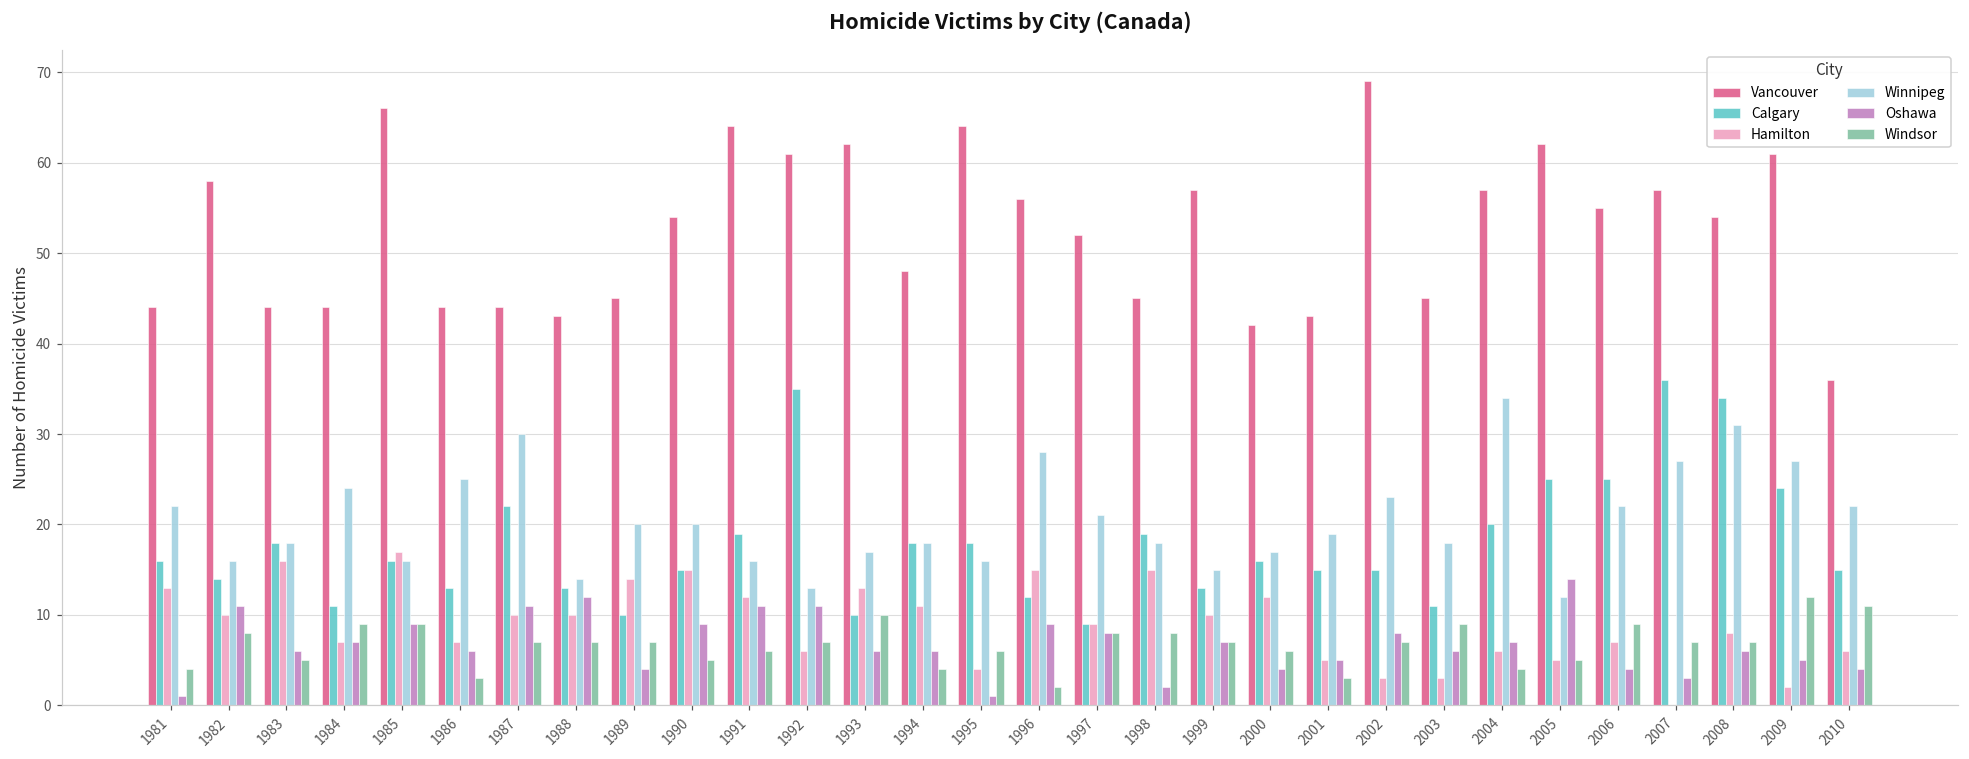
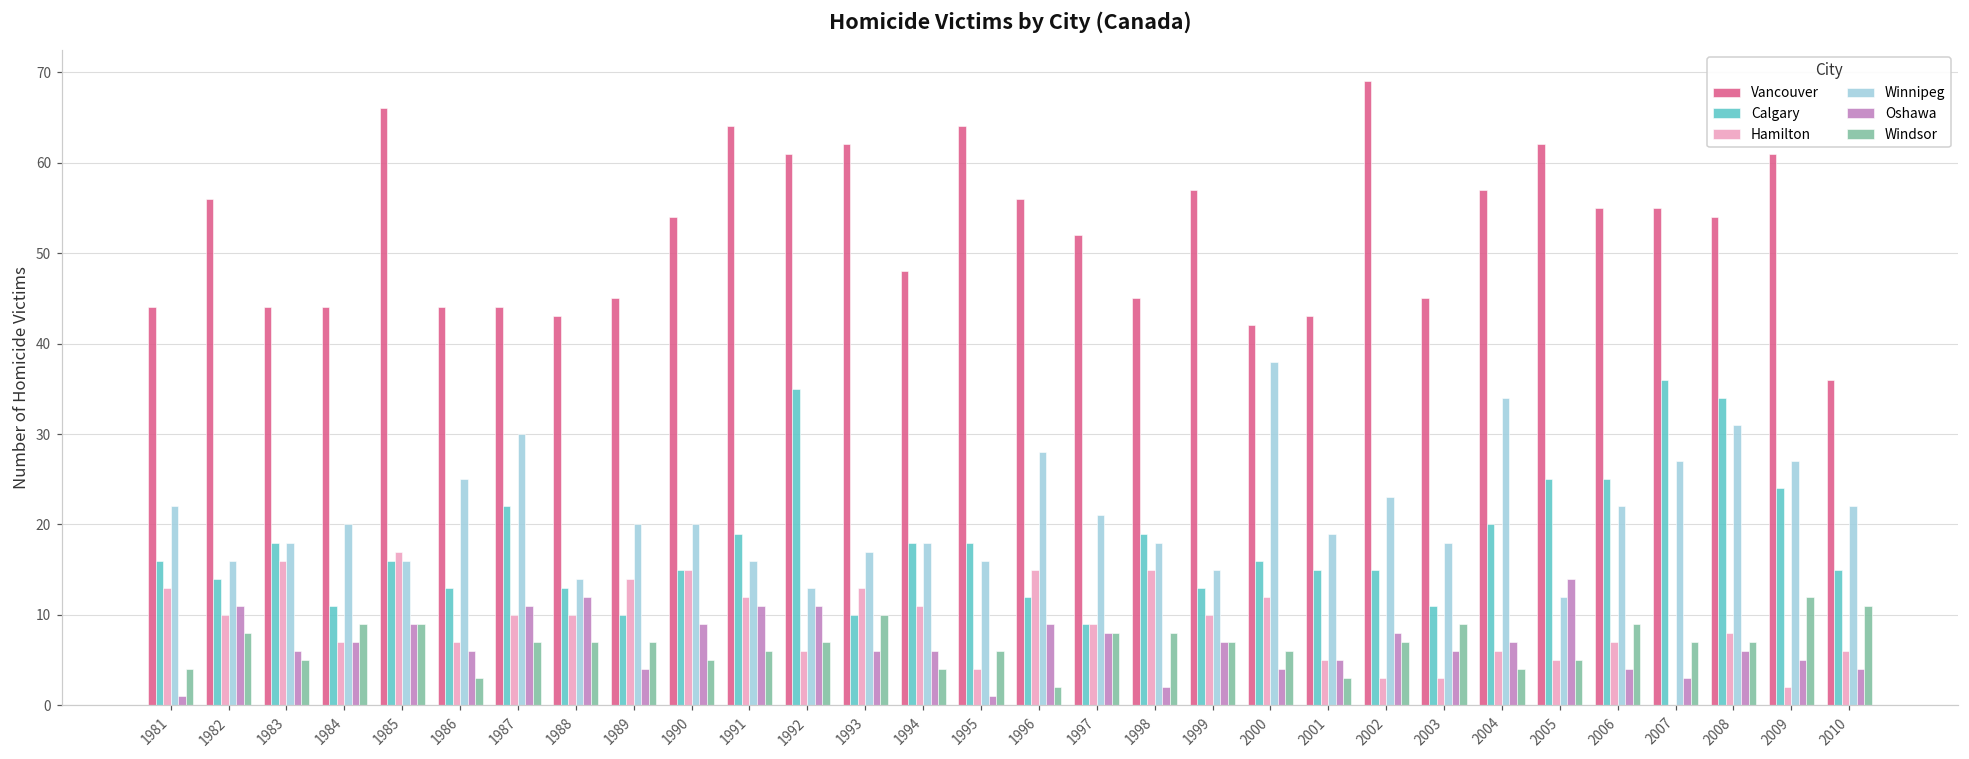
  {
    "Vancouver": {
      "1981": 44,
-     "1982": 58,
+     "1982": 56,
      "1983": 44,
      "1984": 44,
      "1985": 66,
      "1986": 44,
      "1987": 44,
      "1988": 43,
      "1989": 45,
      "1990": 54,
      "1991": 64,
      "1992": 61,
      "1993": 62,
      "1994": 48,
      "1995": 64,
      "1996": 56,
      "1997": 52,
      "1998": 45,
      "1999": 57,
      "2000": 42,
      "2001": 43,
      "2002": 69,
      "2003": 45,
      "2004": 57,
      "2005": 62,
      "2006": 55,
-     "2007": 57,
+     "2007": 55,
      "2008": 54,
      "2009": 61,
      "2010": 36
    },
    "Winnipeg": {
      "1981": 22,
      "1982": 16,
      "1983": 18,
-     "1984": 24,
+     "1984": 20,
      "1985": 16,
      "1986": 25,
      "1987": 30,
      "1988": 14,
      "1989": 20,
      "1990": 20,
      "1991": 16,
      "1992": 13,
      "1993": 17,
      "1994": 18,
      "1995": 16,
      "1996": 28,
      "1997": 21,
      "1998": 18,
      "1999": 15,
-     "2000": 17,
+     "2000": 38,
      "2001": 19,
      "2002": 23,
      "2003": 18,
      "2004": 34,
      "2005": 12,
      "2006": 22,
      "2007": 27,
      "2008": 31,
      "2009": 27,
      "2010": 22
    }
  }
